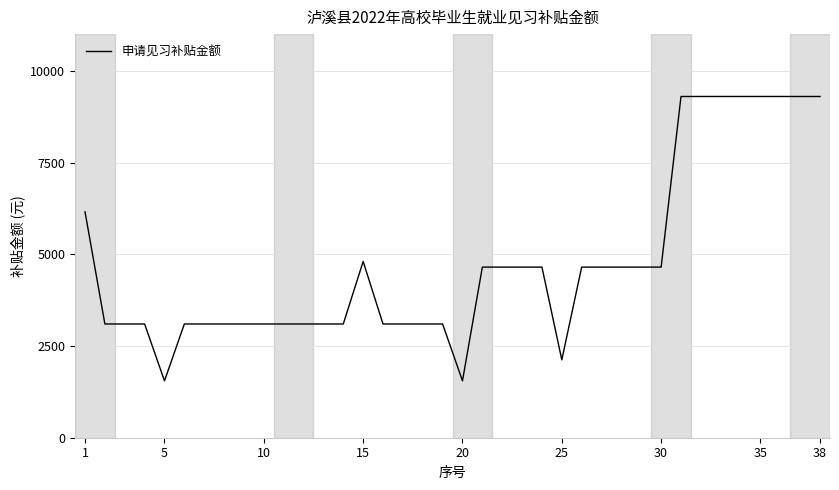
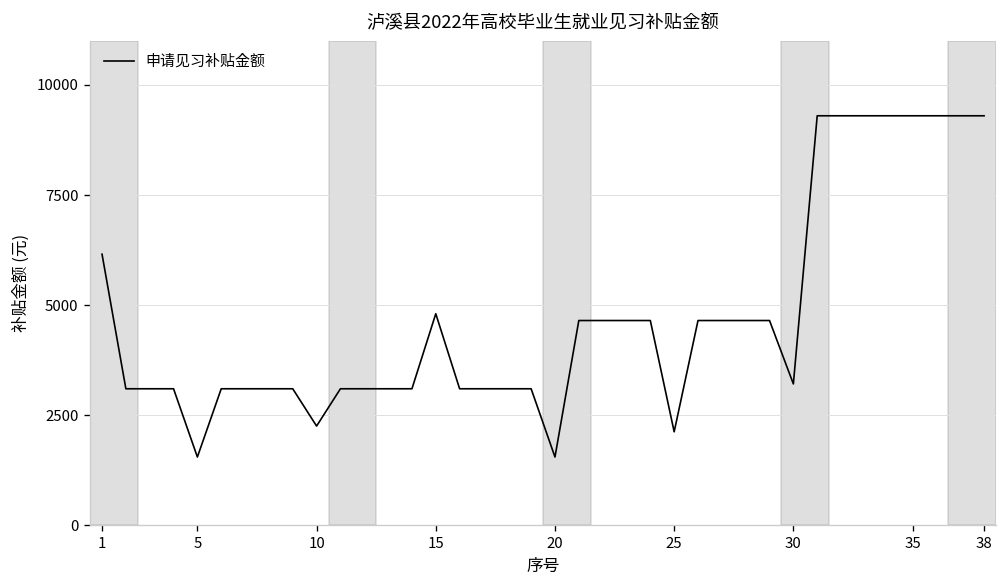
  {
    "1": 6200,
    "5": 1600,
-   "10": 3100,
+   "10": 2300,
    "15": 4800,
    "20": 1600,
    "25": 2100,
-   "30": 4700,
+   "30": 3200,
    "35": 9300,
    "38": 9300
  }
